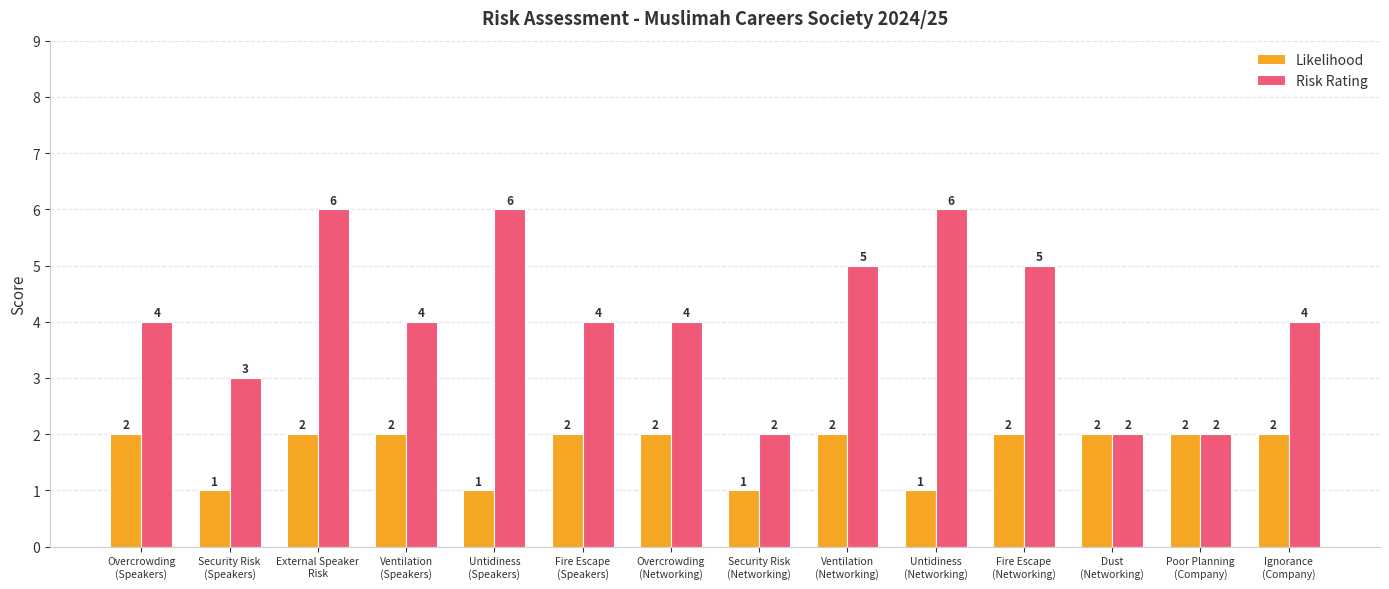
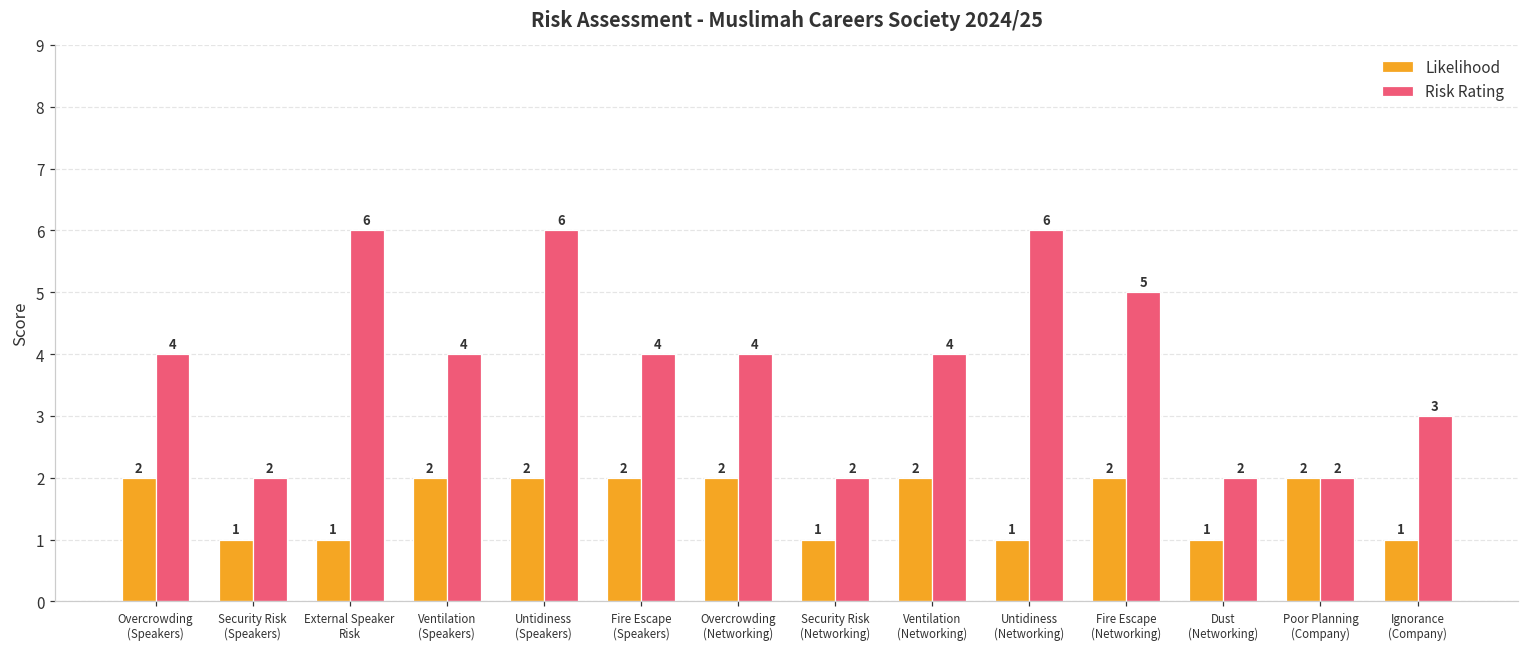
  {
    "Likelihood": {
      "Overcrowding (Speakers)": 2,
      "Security Risk (Speakers)": 1,
-     "External Speaker Risk": 2,
+     "External Speaker Risk": 1,
      "Ventilation (Speakers)": 2,
-     "Untidiness (Speakers)": 1,
+     "Untidiness (Speakers)": 2,
      "Fire Escape (Speakers)": 2,
      "Overcrowding (Networking)": 2,
      "Security Risk (Networking)": 1,
      "Ventilation (Networking)": 2,
      "Untidiness (Networking)": 1,
      "Fire Escape (Networking)": 2,
-     "Dust (Networking)": 2,
+     "Dust (Networking)": 1,
      "Poor Planning (Company)": 2,
-     "Ignorance (Company)": 2
+     "Ignorance (Company)": 1
    },
    "Risk Rating": {
      "Overcrowding (Speakers)": 4,
-     "Security Risk (Speakers)": 3,
+     "Security Risk (Speakers)": 2,
      "External Speaker Risk": 6,
      "Ventilation (Speakers)": 4,
      "Untidiness (Speakers)": 6,
      "Fire Escape (Speakers)": 4,
      "Overcrowding (Networking)": 4,
      "Security Risk (Networking)": 2,
-     "Ventilation (Networking)": 5,
+     "Ventilation (Networking)": 4,
      "Untidiness (Networking)": 6,
      "Fire Escape (Networking)": 5,
      "Dust (Networking)": 2,
      "Poor Planning (Company)": 2,
-     "Ignorance (Company)": 4
+     "Ignorance (Company)": 3
    }
  }
